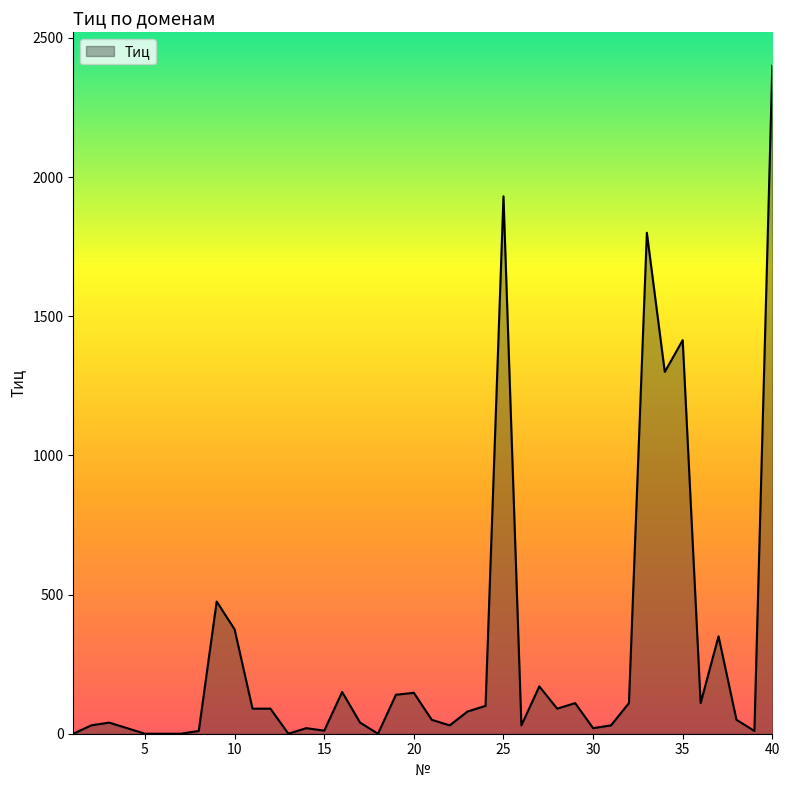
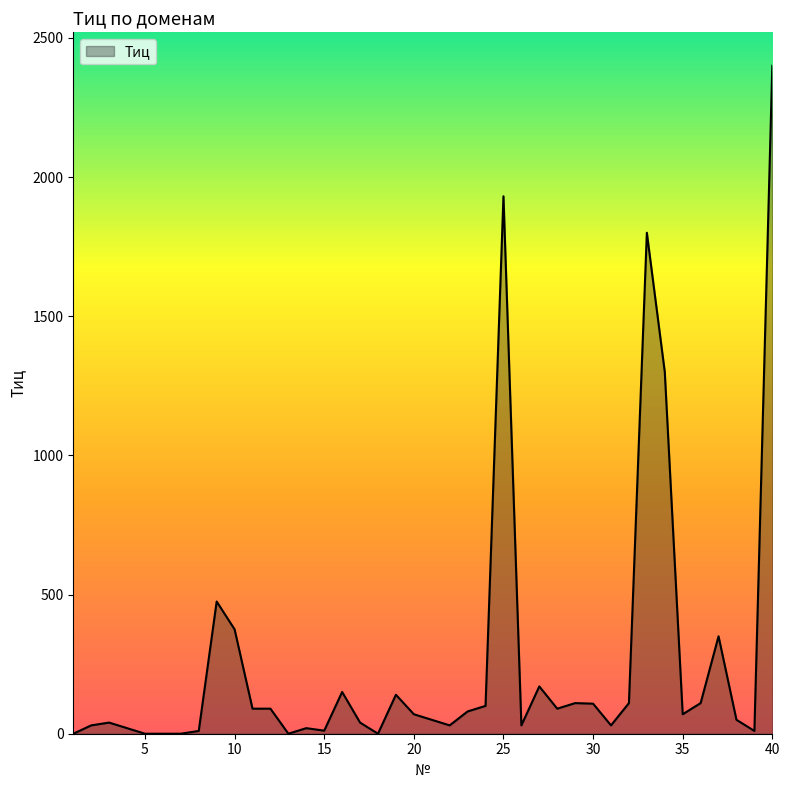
  {
    "5": 0,
    "10": 380,
    "15": 10,
-   "20": 150,
+   "20": 70,
    "25": 1930,
-   "30": 20,
-   "35": 1410,
+   "30": 110,
+   "35": 70,
    "40": 2400
  }
